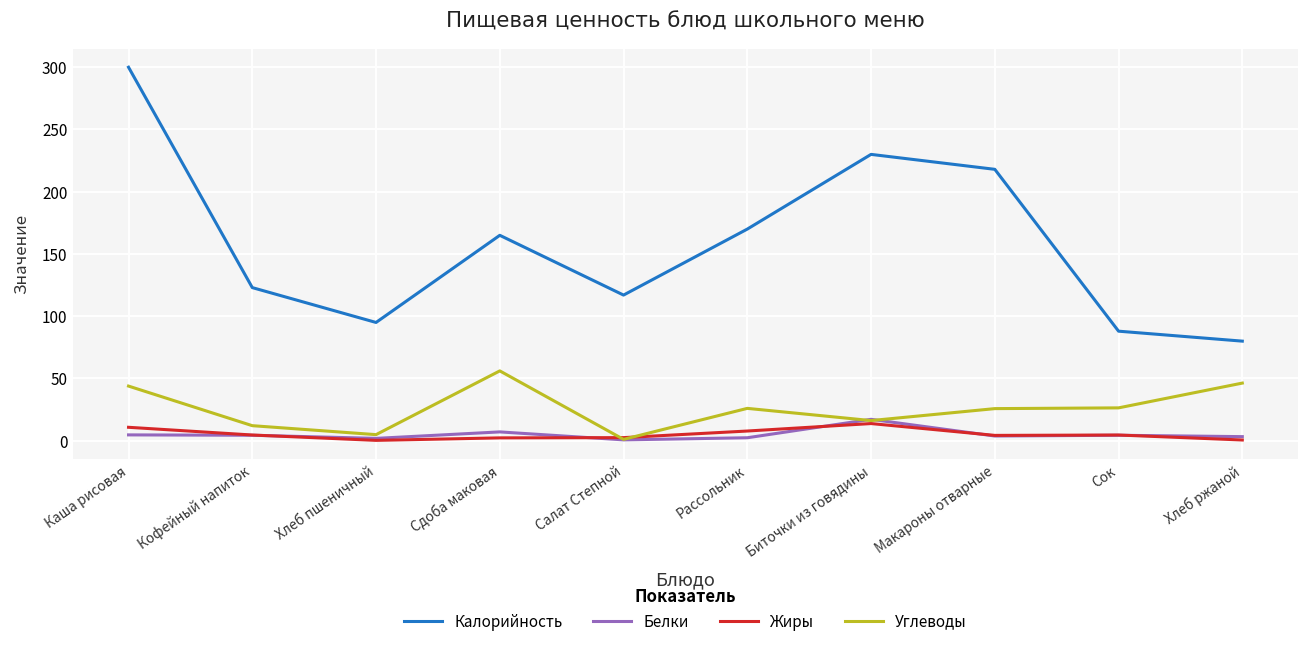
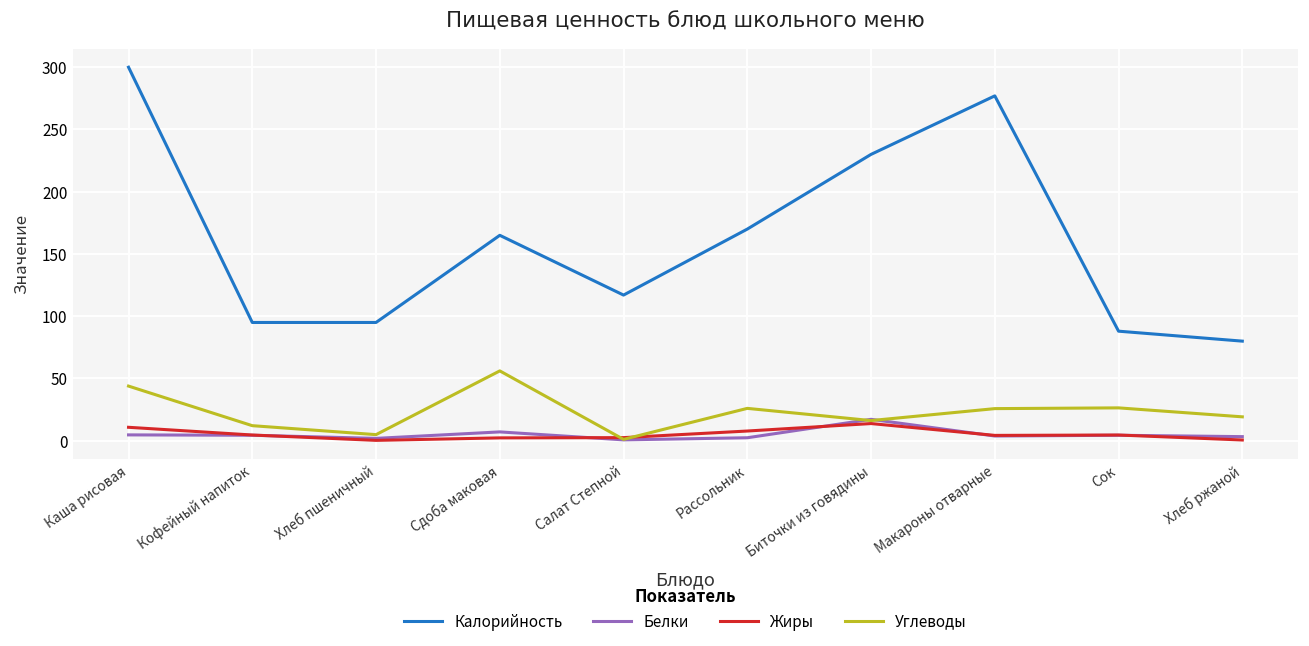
  {
    "Калорийность": {
      "Каша рисовая": 300,
-     "Кофейный напиток": 123,
+     "Кофейный напиток": 95,
      "Хлеб пшеничный": 95,
      "Сдоба маковая": 165,
      "Салат Степной": 117,
      "Рассольник": 170,
      "Биточки из говядины": 230,
-     "Макароны отварные": 218,
+     "Макароны отварные": 277,
      "Сок": 88,
      "Хлеб ржаной": 80
    },
    "Белки": {
      "Каша рисовая": 5,
      "Сдоба маковая": 7,
      "Рассольник": 2,
      "Хлеб ржаной": 3
    },
    "Жиры": {
      "Каша рисовая": 11,
      "Сдоба маковая": 2,
      "Рассольник": 8,
      "Биточки из говядины": 14,
      "Хлеб ржаной": 1
    },
    "Углеводы": {
      "Каша рисовая": 44,
      "Кофейный напиток": 12,
      "Хлеб пшеничный": 5,
      "Сдоба маковая": 56,
      "Рассольник": 26,
      "Макароны отварные": 26,
      "Сок": 26,
-     "Хлеб ржаной": 46
+     "Хлеб ржаной": 19
    }
  }
